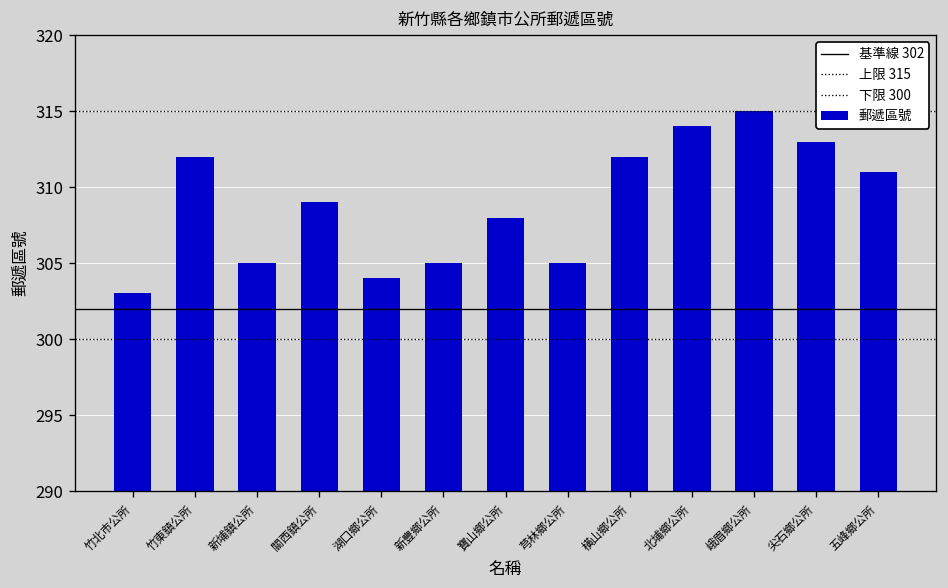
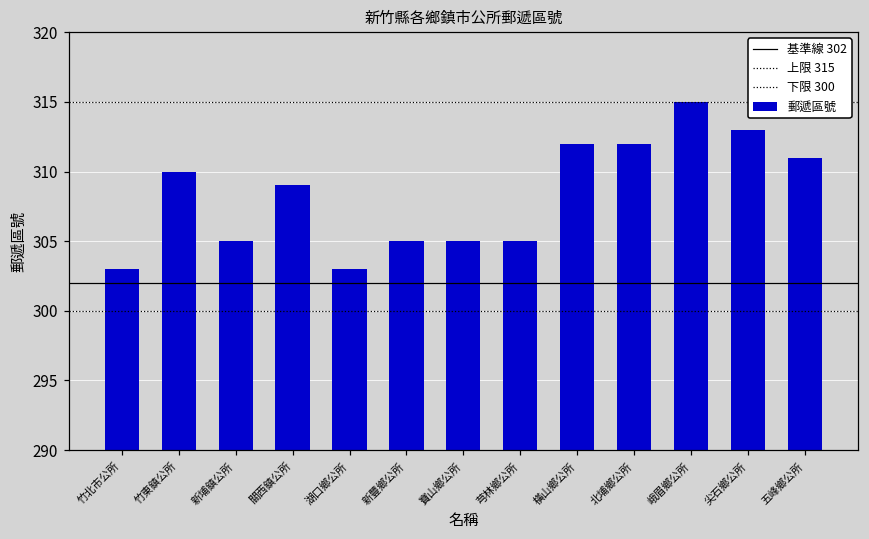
  {
    "竹北巿公所": 303,
-   "竹東鎮公所": 312,
+   "竹東鎮公所": 310,
    "新埔鎮公所": 305,
    "關西鎮公所": 309,
-   "湖口鄉公所": 304,
+   "湖口鄉公所": 303,
    "新豐鄉公所": 305,
-   "寶山鄉公所": 308,
+   "寶山鄉公所": 305,
    "芎林鄉公所": 305,
    "橫山鄉公所": 312,
-   "北埔鄉公所": 314,
+   "北埔鄉公所": 312,
    "峨眉鄉公所": 315,
    "尖石鄉公所": 313,
    "五峰鄉公所": 311
  }
